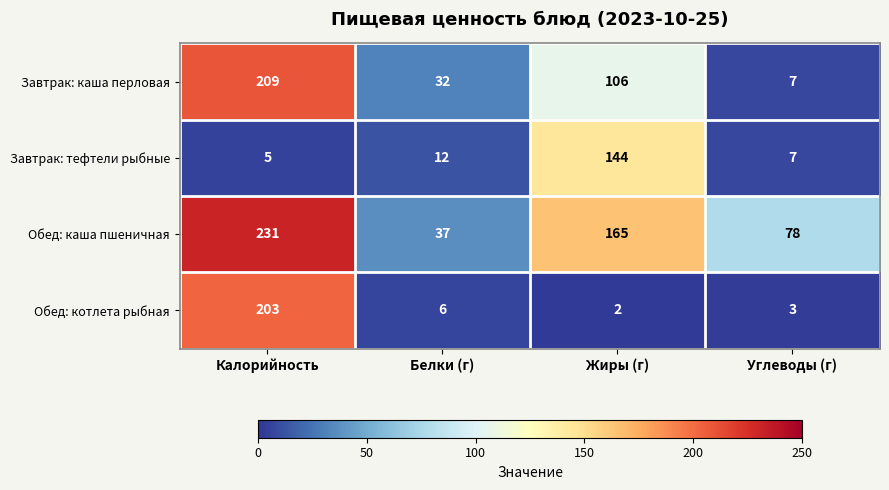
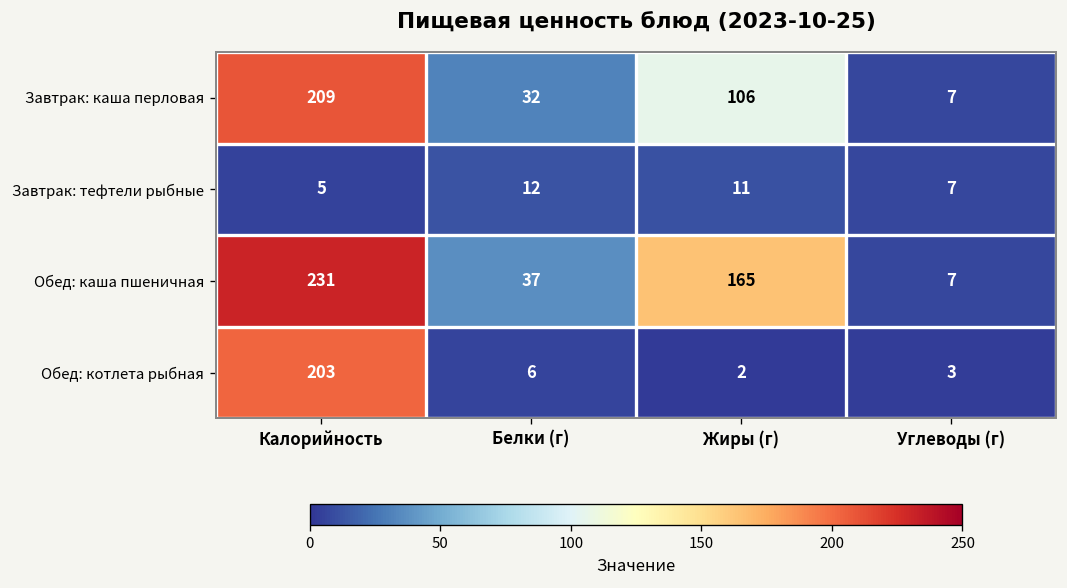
  {
    "Завтрак: каша перловая": {
      "Калорийность": 209,
      "Белки (г)": 32,
      "Жиры (г)": 106,
      "Углеводы (г)": 7
    },
    "Завтрак: тефтели рыбные": {
      "Калорийность": 5,
      "Белки (г)": 12,
-     "Жиры (г)": 144,
+     "Жиры (г)": 11,
      "Углеводы (г)": 7
    },
    "Обед: каша пшеничная": {
      "Калорийность": 231,
      "Белки (г)": 37,
      "Жиры (г)": 165,
-     "Углеводы (г)": 78
+     "Углеводы (г)": 7
    },
    "Обед: котлета рыбная": {
      "Калорийность": 203,
      "Белки (г)": 6,
      "Жиры (г)": 2,
      "Углеводы (г)": 3
    }
  }
